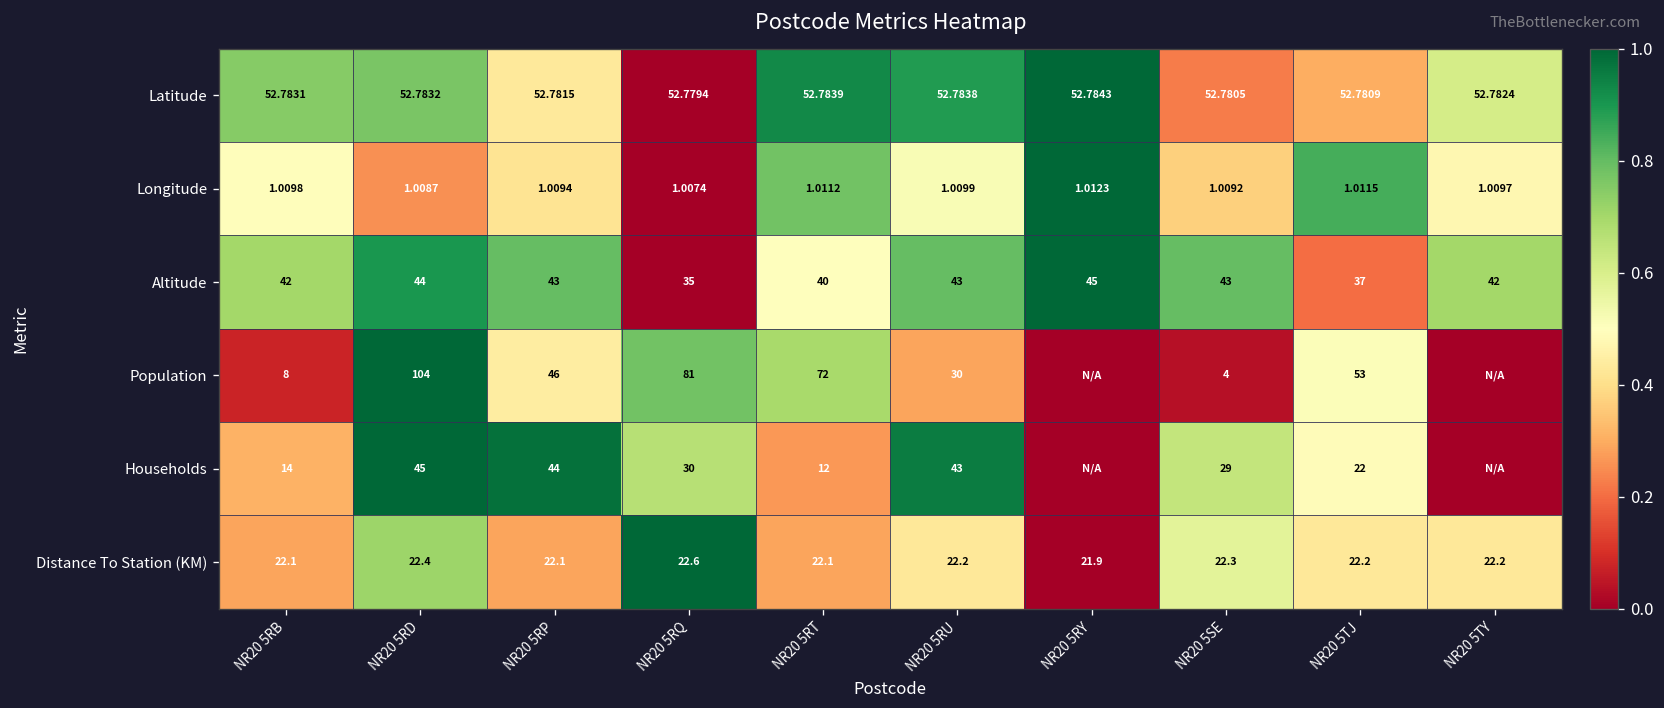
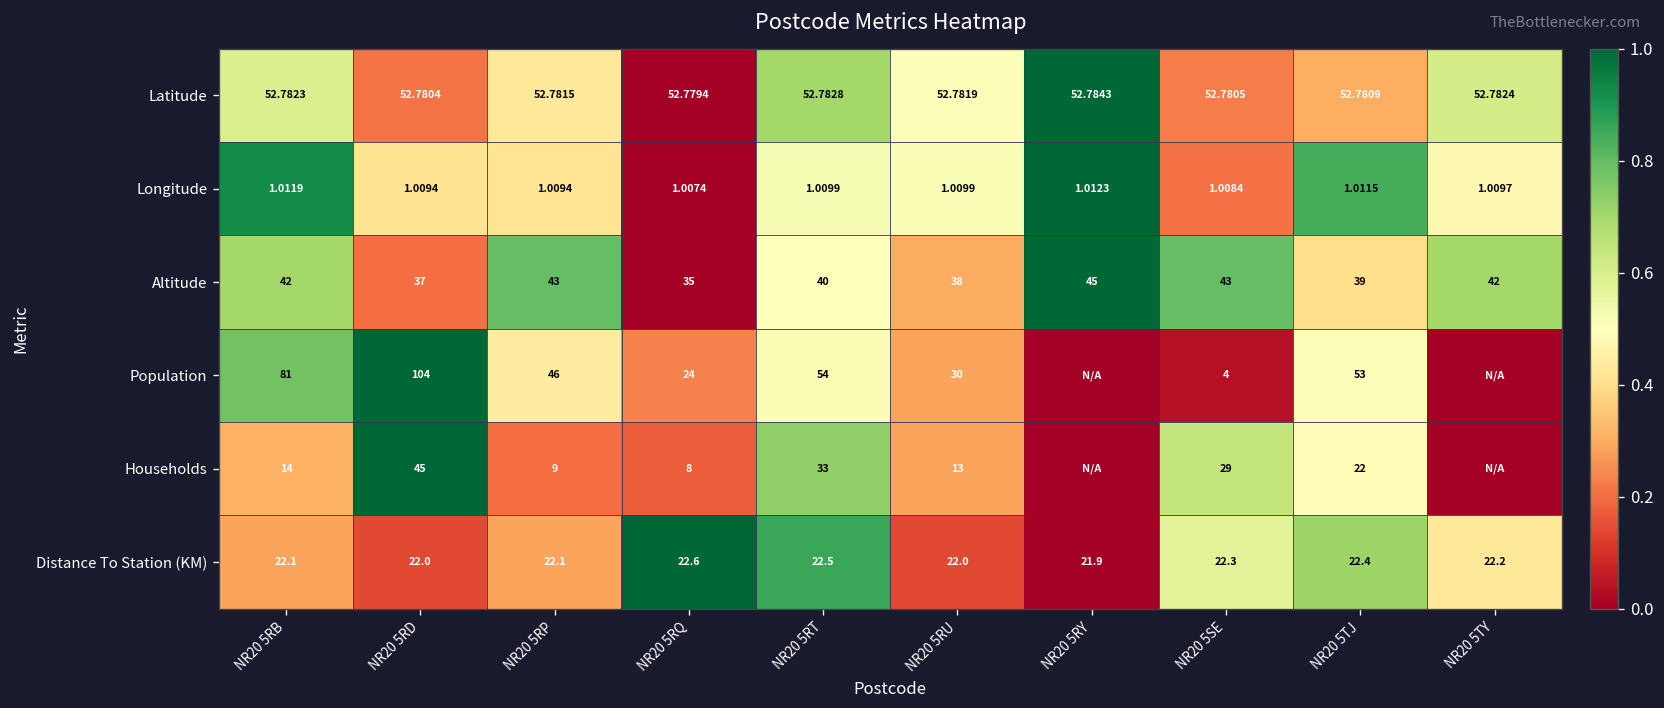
  {
    "Latitude": {
-     "NR20 5RB": 52.7831,
-     "NR20 5RD": 52.7832,
+     "NR20 5RB": 52.7823,
+     "NR20 5RD": 52.7804,
      "NR20 5RP": 52.7815,
      "NR20 5RQ": 52.7794,
-     "NR20 5RT": 52.7839,
-     "NR20 5RU": 52.7838,
+     "NR20 5RT": 52.7828,
+     "NR20 5RU": 52.7819,
      "NR20 5RY": 52.7843,
      "NR20 5SE": 52.7805,
      "NR20 5TJ": 52.7809,
      "NR20 5TY": 52.7824
    },
    "Longitude": {
-     "NR20 5RB": 1.0098,
-     "NR20 5RD": 1.0087,
+     "NR20 5RB": 1.0119,
+     "NR20 5RD": 1.0094,
      "NR20 5RP": 1.0094,
      "NR20 5RQ": 1.0074,
-     "NR20 5RT": 1.0112,
+     "NR20 5RT": 1.0099,
      "NR20 5RU": 1.0099,
      "NR20 5RY": 1.0123,
-     "NR20 5SE": 1.0092,
+     "NR20 5SE": 1.0084,
      "NR20 5TJ": 1.0115,
      "NR20 5TY": 1.0097
    },
    "Altitude": {
      "NR20 5RB": 42,
-     "NR20 5RD": 44,
+     "NR20 5RD": 37,
      "NR20 5RP": 43,
      "NR20 5RQ": 35,
      "NR20 5RT": 40,
-     "NR20 5RU": 43,
+     "NR20 5RU": 38,
      "NR20 5RY": 45,
      "NR20 5SE": 43,
-     "NR20 5TJ": 37,
+     "NR20 5TJ": 39,
      "NR20 5TY": 42
    },
    "Population": {
-     "NR20 5RB": 8,
+     "NR20 5RB": 81,
      "NR20 5RD": 104,
      "NR20 5RP": 46,
-     "NR20 5RQ": 81,
-     "NR20 5RT": 72,
+     "NR20 5RQ": 24,
+     "NR20 5RT": 54,
      "NR20 5RU": 30,
      "NR20 5SE": 4,
      "NR20 5TJ": 53
    },
    "Households": {
      "NR20 5RB": 14,
      "NR20 5RD": 45,
-     "NR20 5RP": 44,
-     "NR20 5RQ": 30,
-     "NR20 5RT": 12,
-     "NR20 5RU": 43,
+     "NR20 5RP": 9,
+     "NR20 5RQ": 8,
+     "NR20 5RT": 33,
+     "NR20 5RU": 13,
      "NR20 5SE": 29,
      "NR20 5TJ": 22
    },
    "Distance To Station (KM)": {
      "NR20 5RB": 22.1,
-     "NR20 5RD": 22.4,
+     "NR20 5RD": 22.0,
      "NR20 5RP": 22.1,
      "NR20 5RQ": 22.6,
-     "NR20 5RT": 22.1,
-     "NR20 5RU": 22.2,
+     "NR20 5RT": 22.5,
+     "NR20 5RU": 22.0,
      "NR20 5RY": 21.9,
      "NR20 5SE": 22.3,
-     "NR20 5TJ": 22.2,
+     "NR20 5TJ": 22.4,
      "NR20 5TY": 22.2
    }
  }
